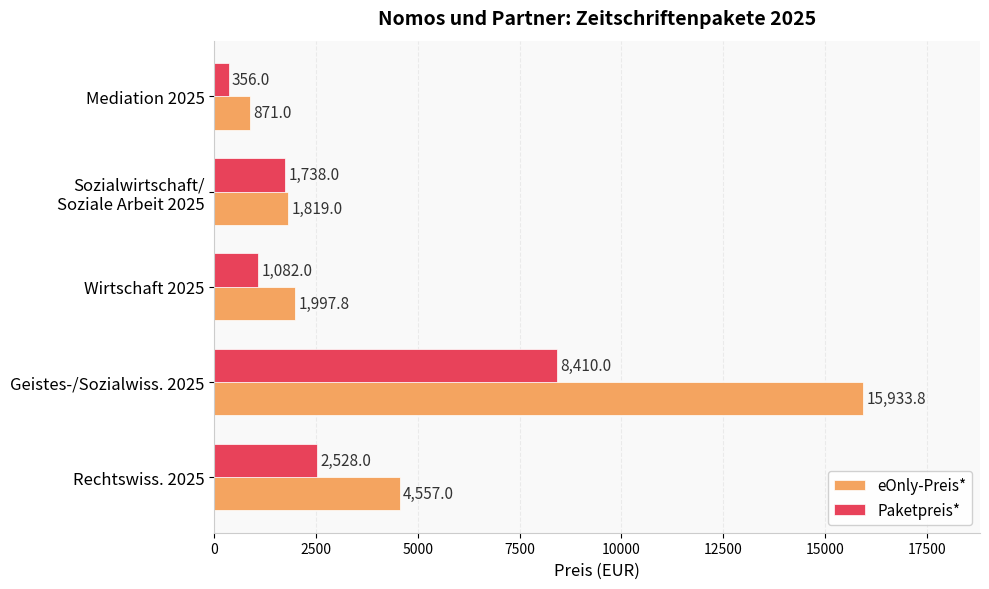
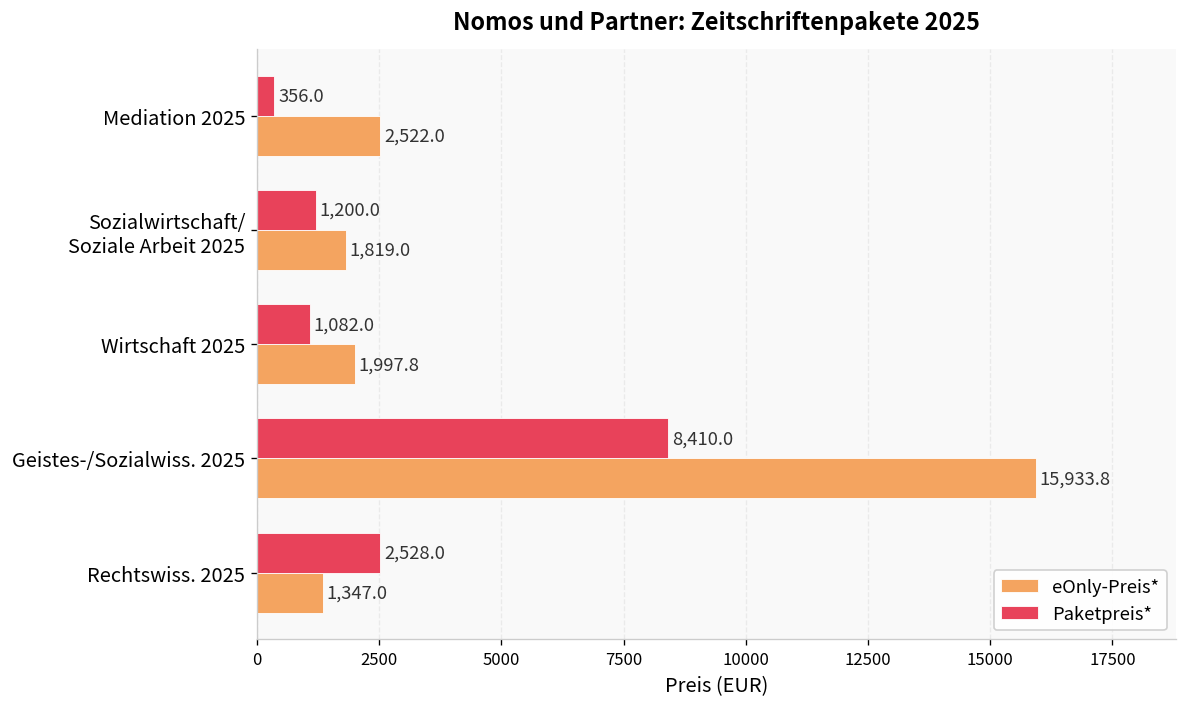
  {
    "eOnly-Preis*": {
-     "Mediation 2025": "871.0",
+     "Mediation 2025": "2,522.0",
      "Sozialwirtschaft/ Soziale Arbeit 2025": "1,819.0",
      "Wirtschaft 2025": "1,997.8",
      "Geistes-/Sozialwiss. 2025": "15,933.8",
-     "Rechtswiss. 2025": "4,557.0"
+     "Rechtswiss. 2025": "1,347.0"
    },
    "Paketpreis*": {
      "Mediation 2025": "356.0",
-     "Sozialwirtschaft/ Soziale Arbeit 2025": "1,738.0",
+     "Sozialwirtschaft/ Soziale Arbeit 2025": "1,200.0",
      "Wirtschaft 2025": "1,082.0",
      "Geistes-/Sozialwiss. 2025": "8,410.0",
      "Rechtswiss. 2025": "2,528.0"
    }
  }
